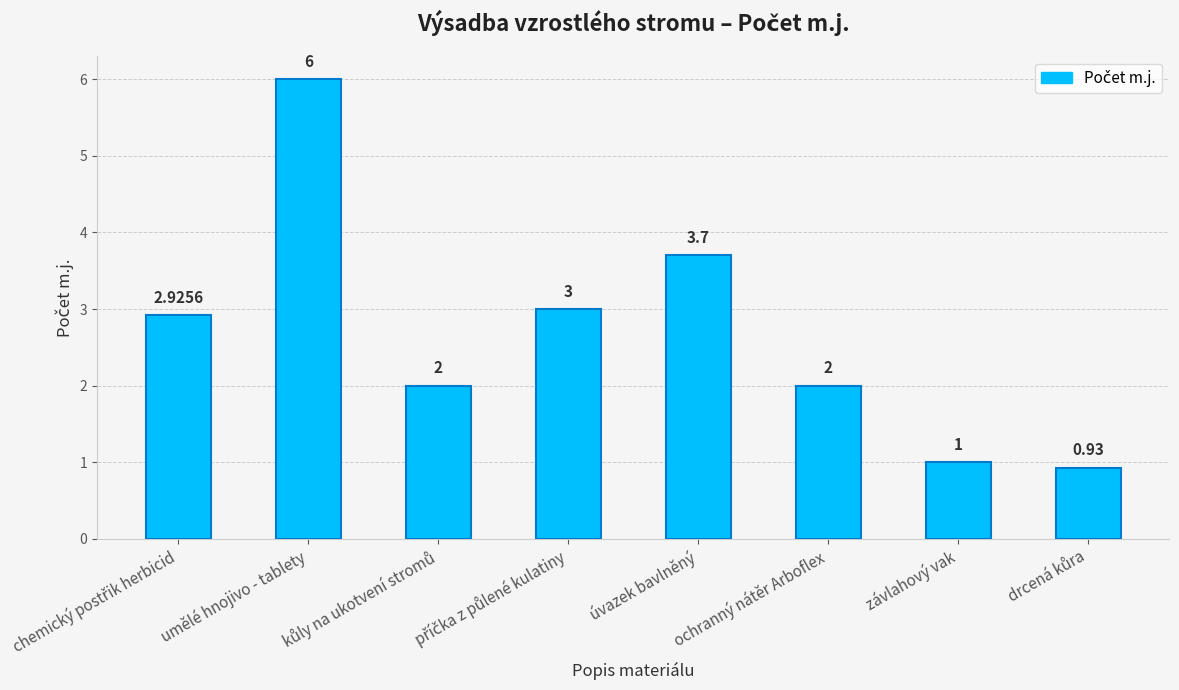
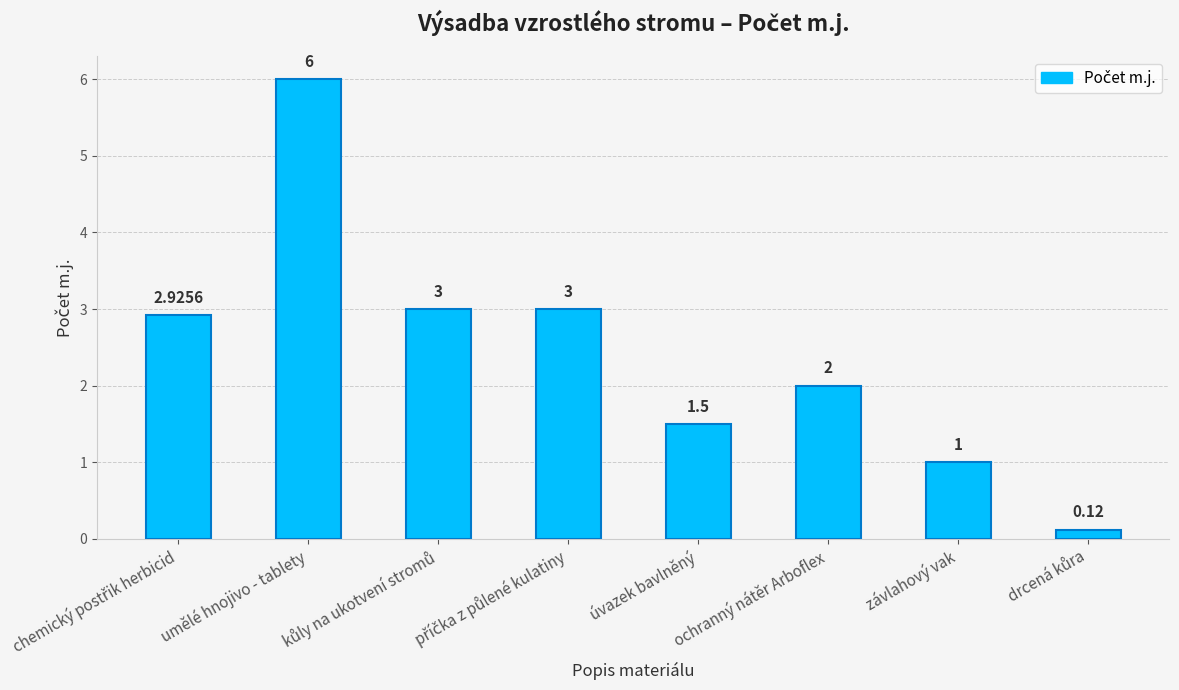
  {
    "chemický postřik herbicid": 2.9256,
    "umělé hnojivo - tablety": 6,
-   "kůly na ukotvení stromů": 2,
+   "kůly na ukotvení stromů": 3,
    "příčka z půlené kulatiny": 3,
-   "úvazek bavlněný": 3.7,
+   "úvazek bavlněný": 1.5,
    "ochranný nátěr Arboflex": 2,
    "závlahový vak": 1,
-   "drcená kůra": 0.93
+   "drcená kůra": 0.12
  }
